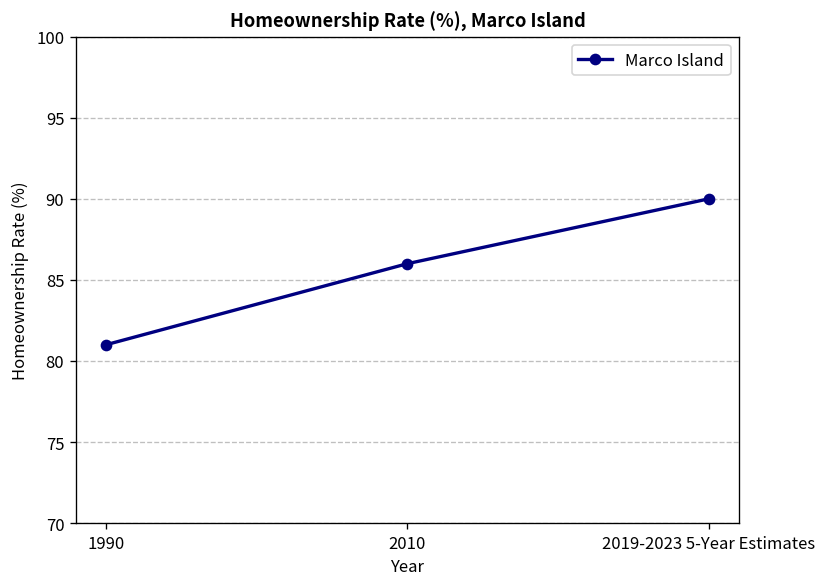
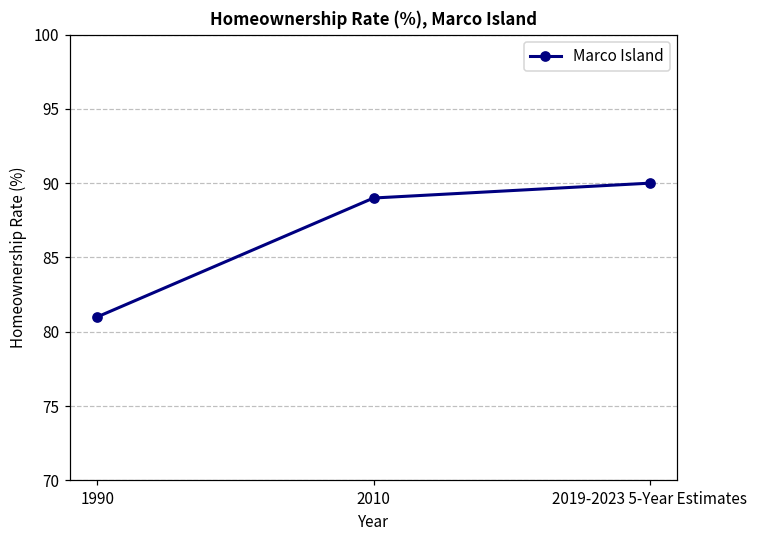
  {
    "1990": 81,
-   "2010": 86,
+   "2010": 89,
    "2019-2023 5-Year Estimates": 90
  }
